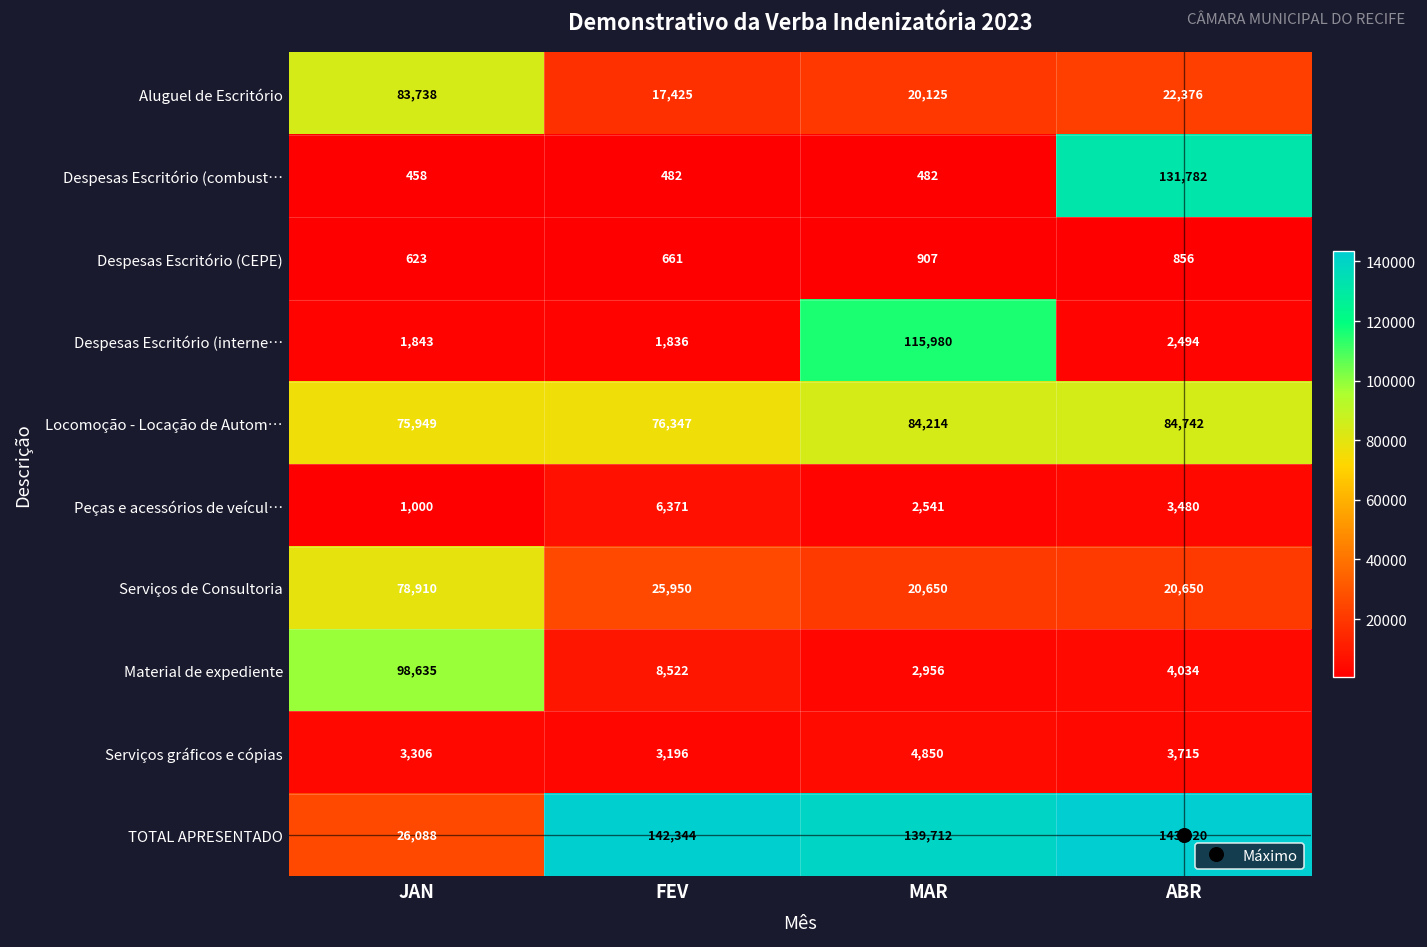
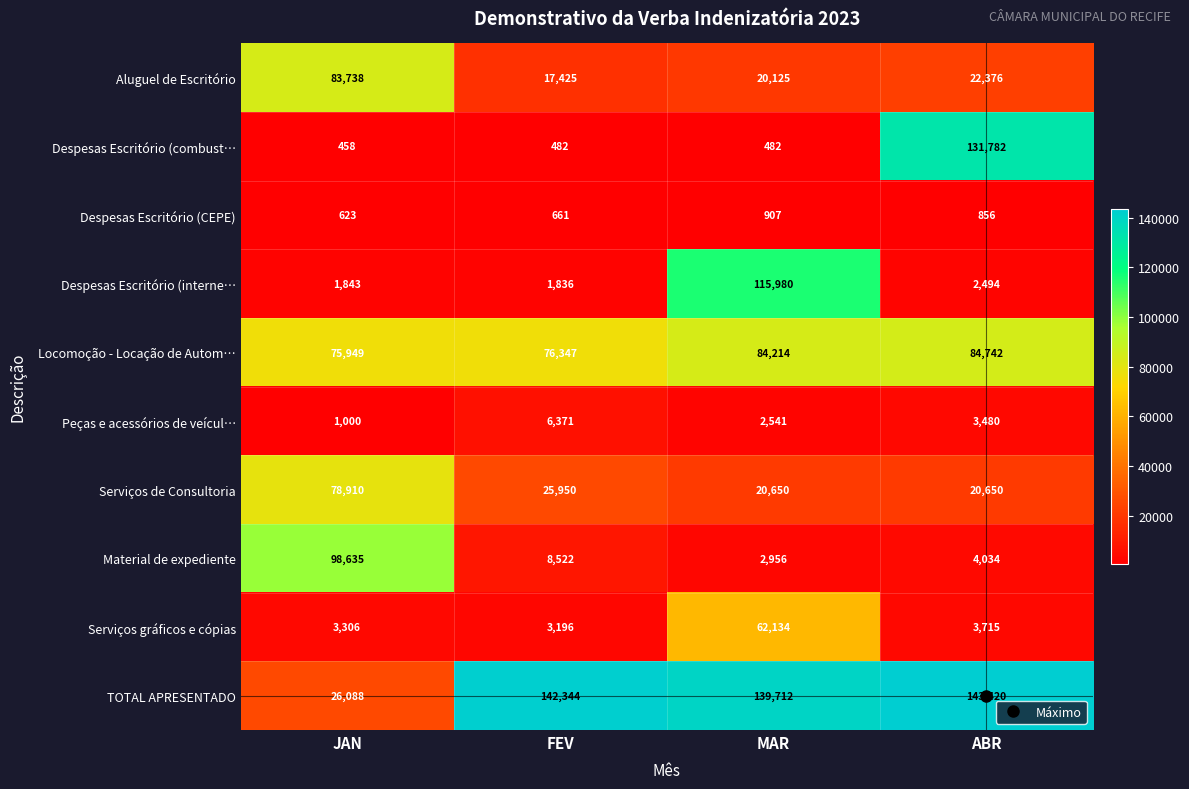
  {
    "Aluguel de Escritório": {
      "JAN": "83,738",
      "FEV": "17,425",
      "MAR": "20,125",
      "ABR": "22,376"
    },
    "Despesas Escritório (combust…": {
      "JAN": "458",
      "FEV": "482",
      "MAR": "482",
      "ABR": "131,782"
    },
    "Despesas Escritório (CEPE)": {
      "JAN": "623",
      "FEV": "661",
      "MAR": "907",
      "ABR": "856"
    },
    "Despesas Escritório (interne…": {
      "JAN": "1,843",
      "FEV": "1,836",
      "MAR": "115,980",
      "ABR": "2,494"
    },
    "Locomoção - Locação de Autom…": {
      "JAN": "75,949",
      "FEV": "76,347",
      "MAR": "84,214",
      "ABR": "84,742"
    },
    "Peças e acessórios de veícul…": {
      "JAN": "1,000",
      "FEV": "6,371",
      "MAR": "2,541",
      "ABR": "3,480"
    },
    "Serviços de Consultoria": {
      "JAN": "78,910",
      "FEV": "25,950",
      "MAR": "20,650",
      "ABR": "20,650"
    },
    "Material de expediente": {
      "JAN": "98,635",
      "FEV": "8,522",
      "MAR": "2,956",
      "ABR": "4,034"
    },
    "Serviços gráficos e cópias": {
      "JAN": "3,306",
      "FEV": "3,196",
-     "MAR": "4,850",
+     "MAR": "62,134",
      "ABR": "3,715"
    },
    "TOTAL APRESENTADO": {
      "JAN": "26,088",
      "FEV": "142,344",
      "MAR": "139,712"
    }
  }
